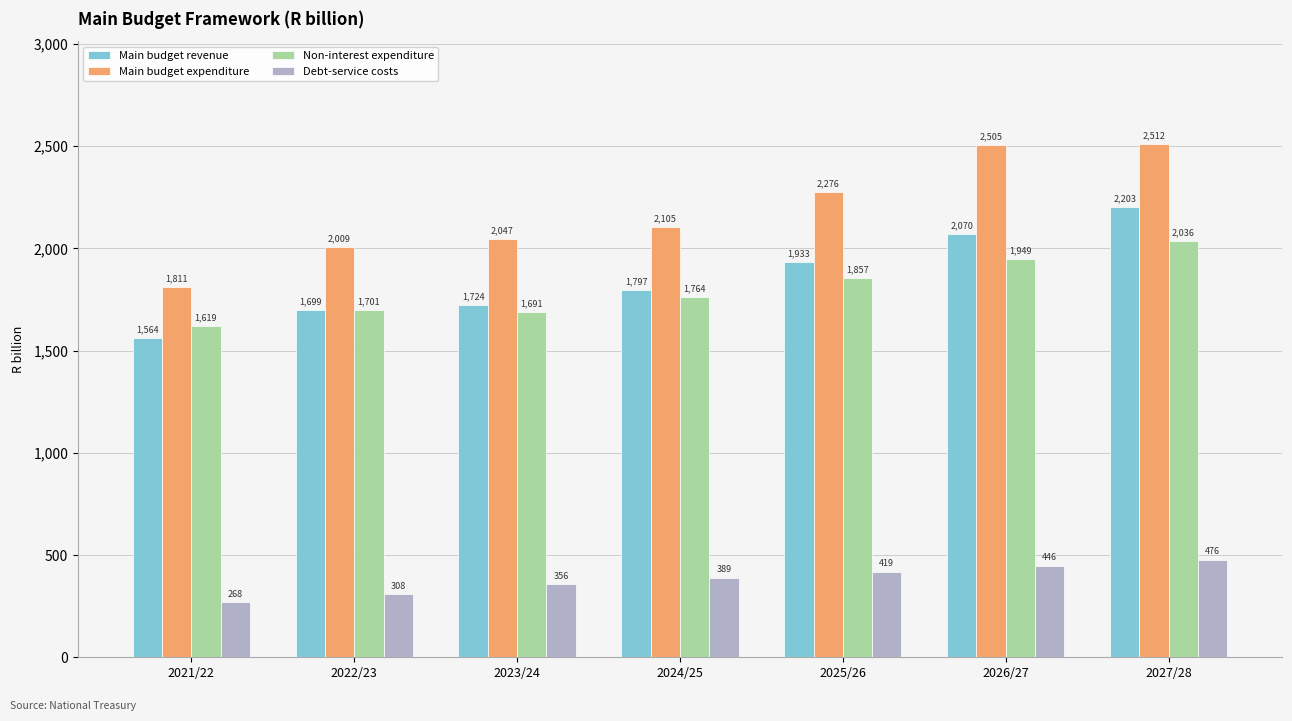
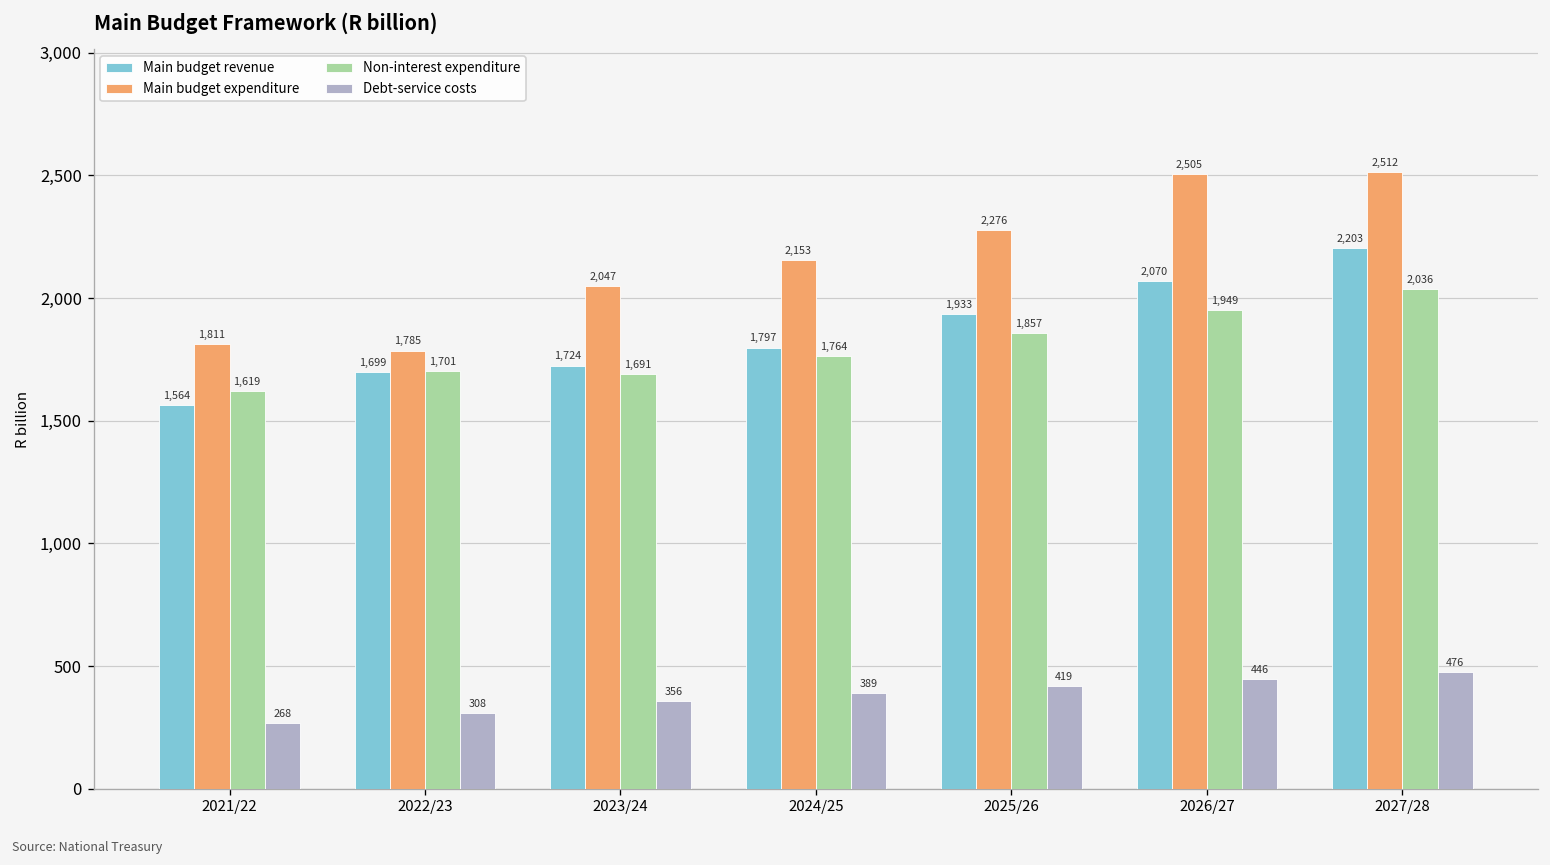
  {
    "Main budget expenditure": {
      "2021/22": "1,811",
-     "2022/23": "2,009",
+     "2022/23": "1,785",
      "2023/24": "2,047",
-     "2024/25": "2,105",
+     "2024/25": "2,153",
      "2025/26": "2,276",
      "2026/27": "2,505",
      "2027/28": "2,512"
    }
  }
